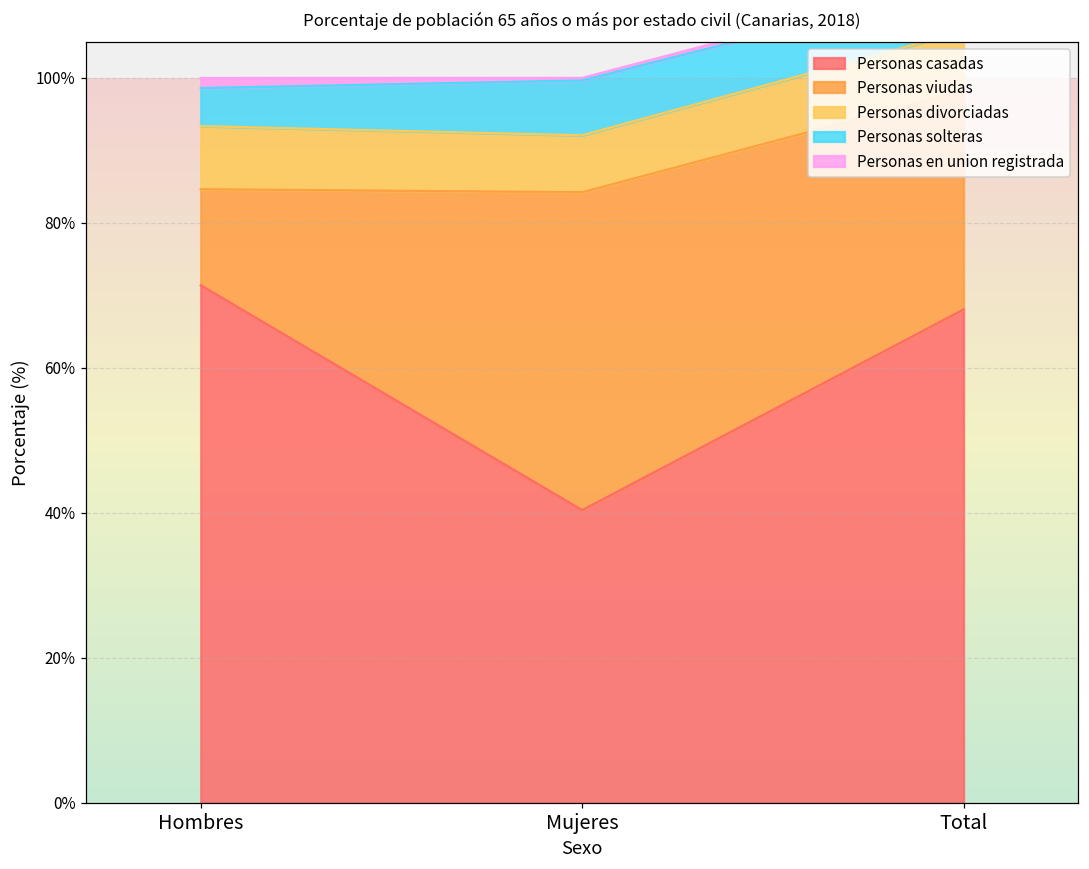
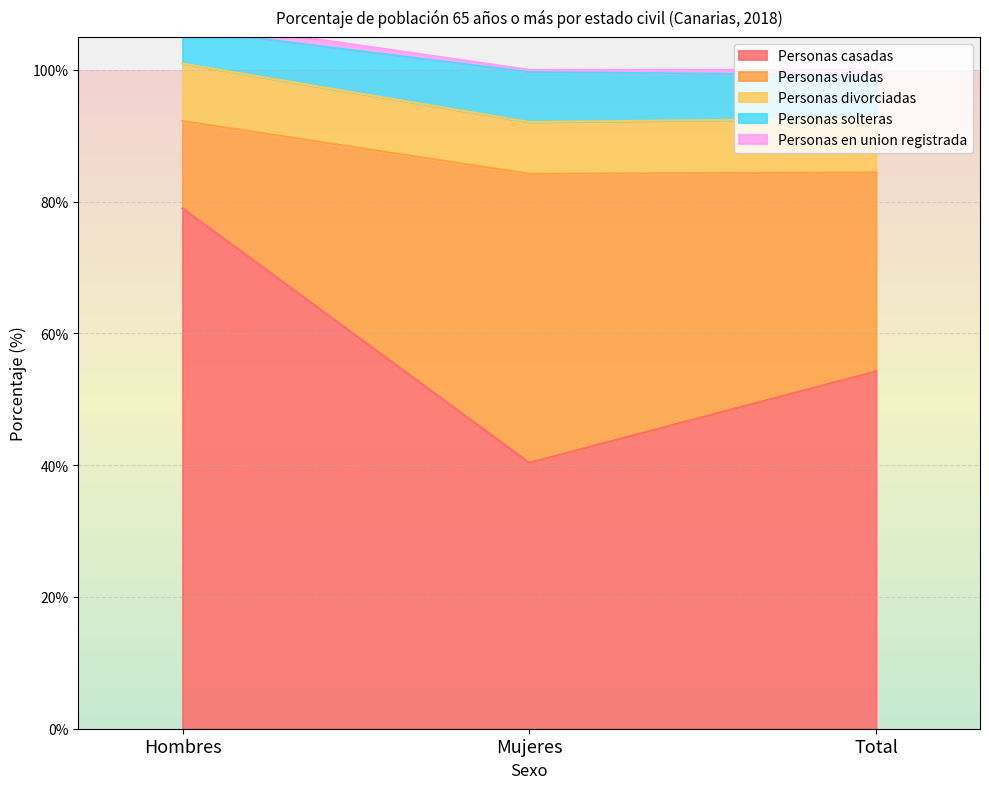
  {
    "Personas casadas": {
-     "Hombres": "71%",
+     "Hombres": "79%",
      "Mujeres": "40%",
-     "Total": "68%"
+     "Total": "54%"
    }
  }
